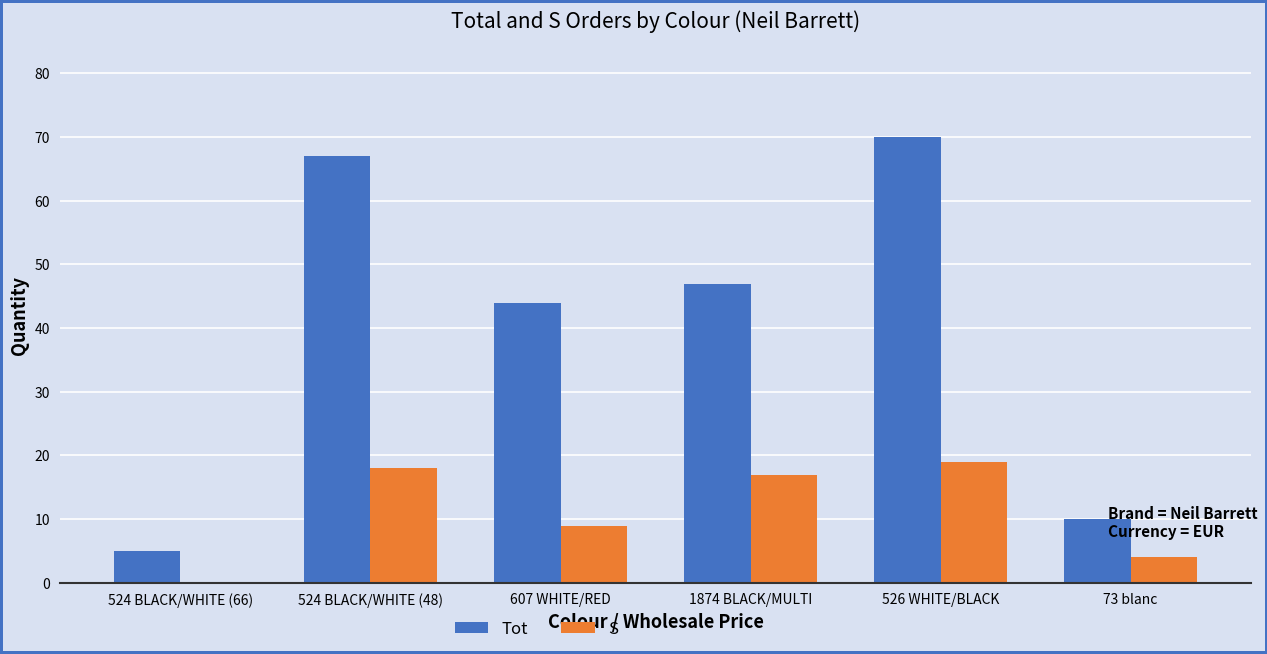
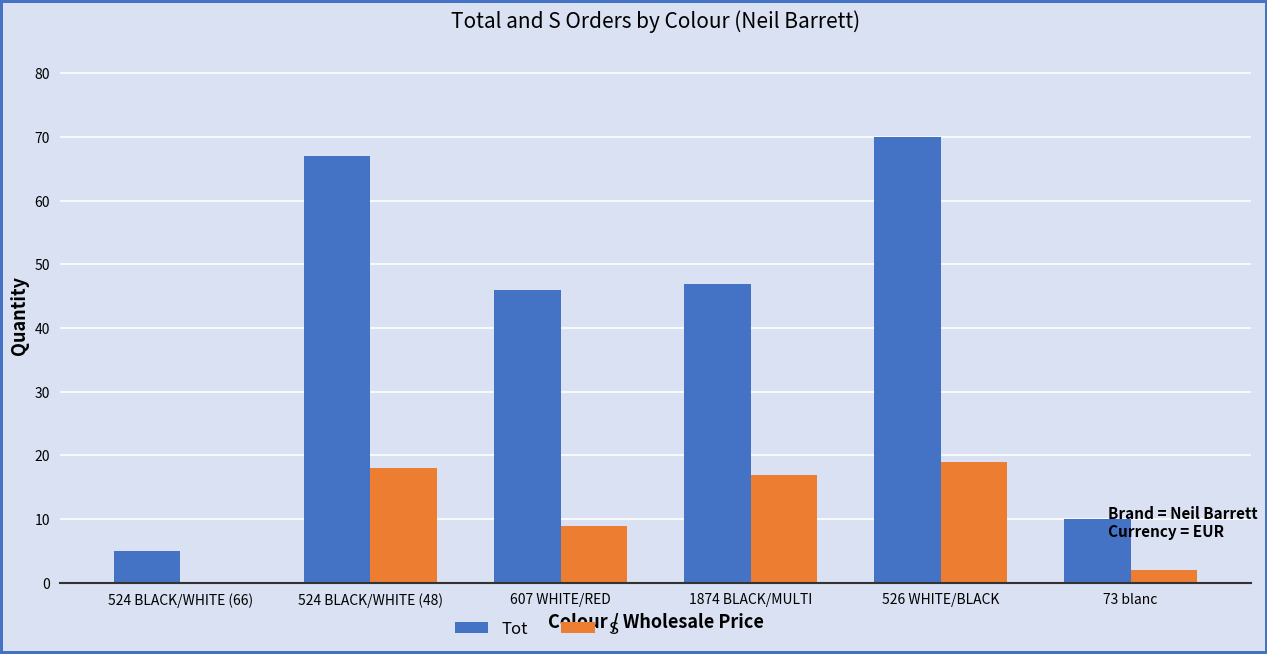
  {
    "Tot": {
      "524 BLACK/WHITE (66)": 5,
      "524 BLACK/WHITE (48)": 67,
-     "607 WHITE/RED": 44,
+     "607 WHITE/RED": 46,
      "1874 BLACK/MULTI": 47,
      "526 WHITE/BLACK": 70,
      "73 blanc": 10
    },
    "S": {
      "524 BLACK/WHITE (66)": 0,
      "524 BLACK/WHITE (48)": 18,
      "607 WHITE/RED": 9,
      "1874 BLACK/MULTI": 17,
      "526 WHITE/BLACK": 19,
-     "73 blanc": 4
+     "73 blanc": 2
    }
  }
